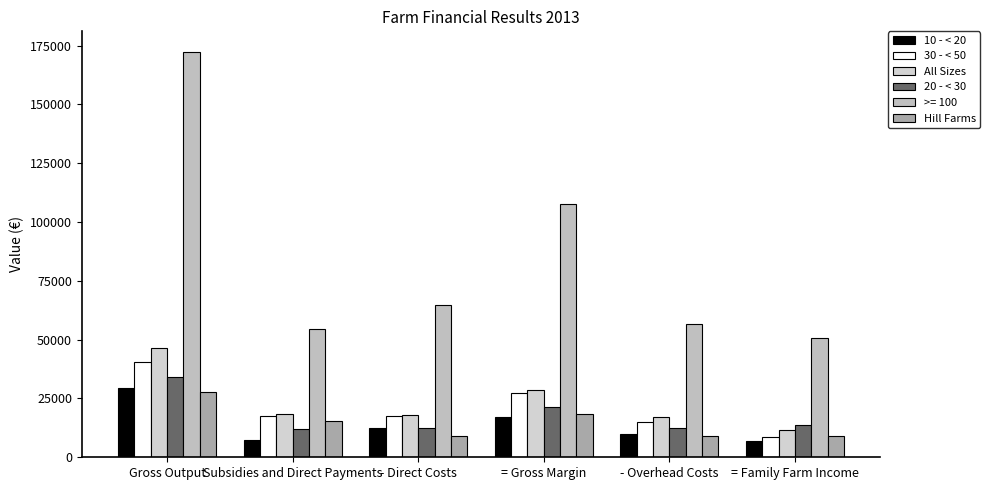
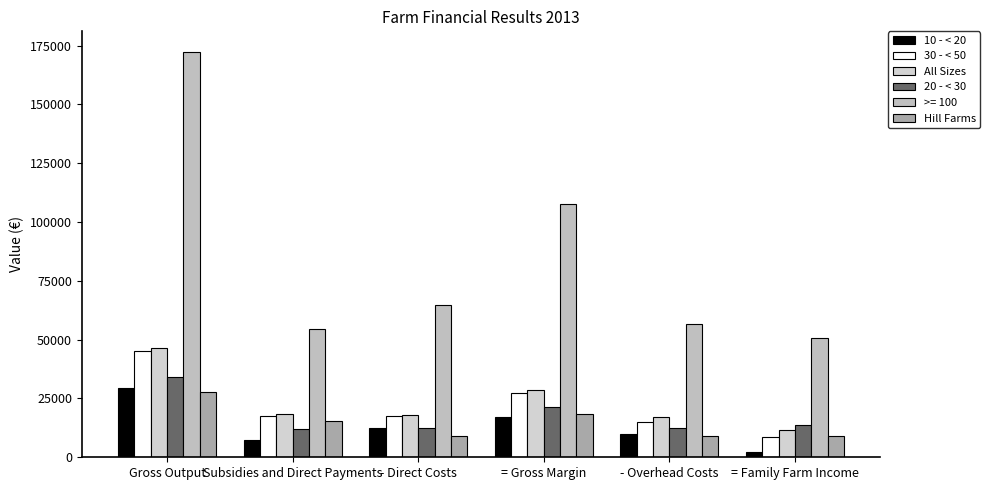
  {
    "10 - < 20": {
      "Gross Output": 29000,
      "Subsidies and Direct Payments": 7000,
      "- Direct Costs": 12000,
      "= Gross Margin": 17000,
      "- Overhead Costs": 10000,
-     "= Family Farm Income": 7000
+     "= Family Farm Income": 2000
    },
    "30 - < 50": {
-     "Gross Output": 41000,
+     "Gross Output": 45000,
      "Subsidies and Direct Payments": 18000,
      "- Direct Costs": 18000,
      "= Gross Margin": 27000,
      "- Overhead Costs": 15000,
      "= Family Farm Income": 9000
    },
    "20 - < 30": {
      "Gross Output": 34000,
      "Subsidies and Direct Payments": 12000,
      "- Direct Costs": 13000,
      "= Gross Margin": 21000,
      "- Overhead Costs": 13000,
      "= Family Farm Income": 14000
    }
  }
